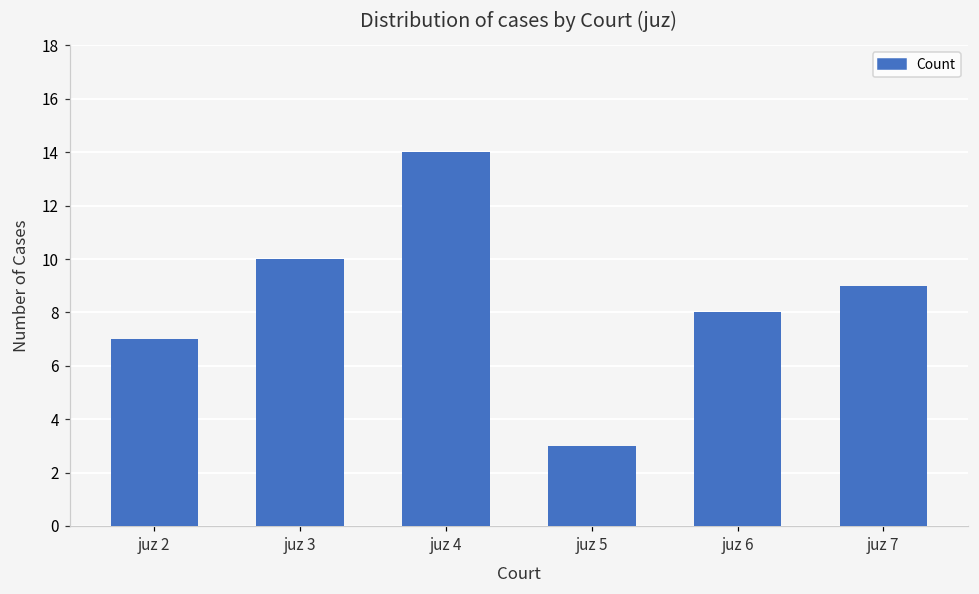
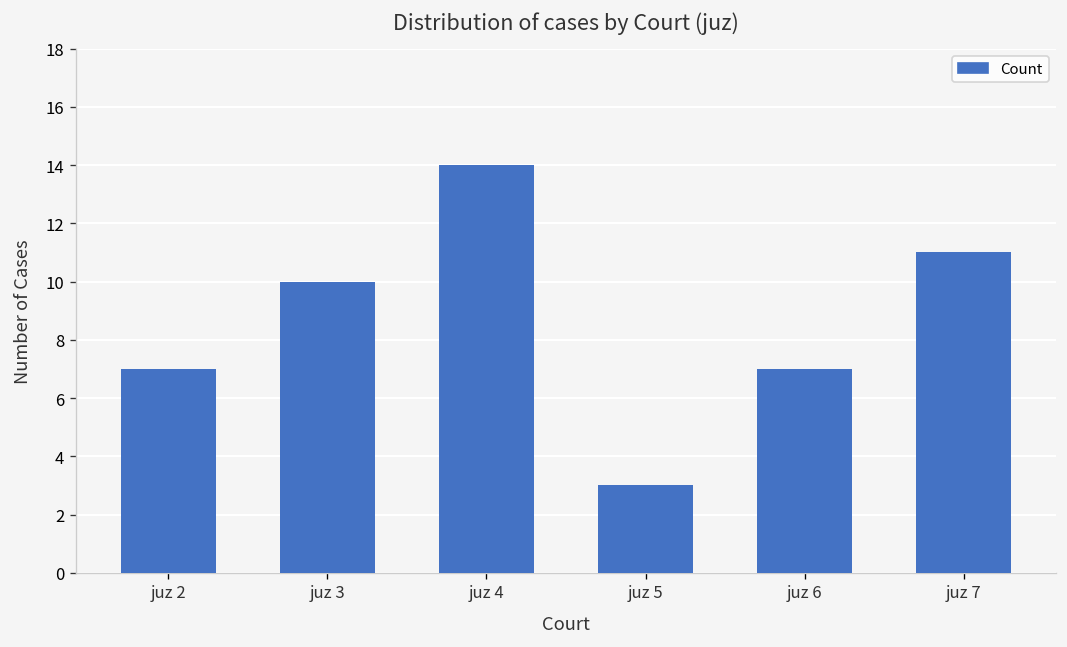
  {
    "juz 2": 7,
    "juz 3": 10,
    "juz 4": 14,
    "juz 5": 3,
-   "juz 6": 8,
-   "juz 7": 9
+   "juz 6": 7,
+   "juz 7": 11
  }
